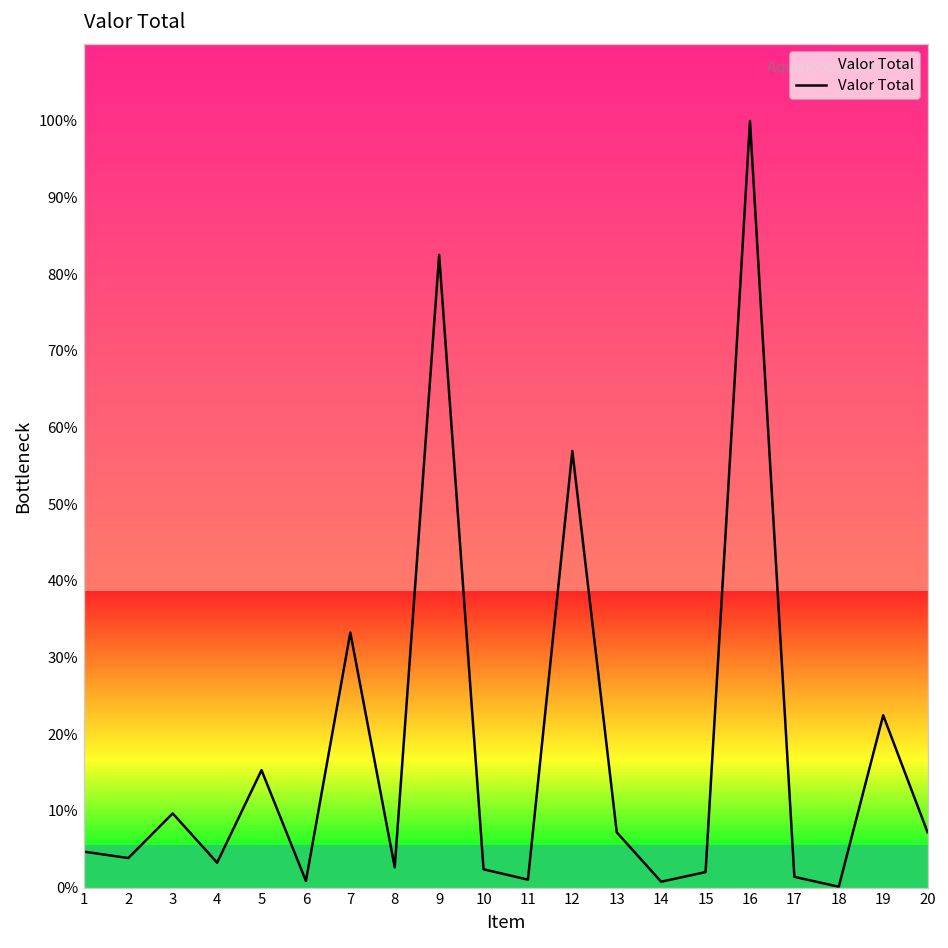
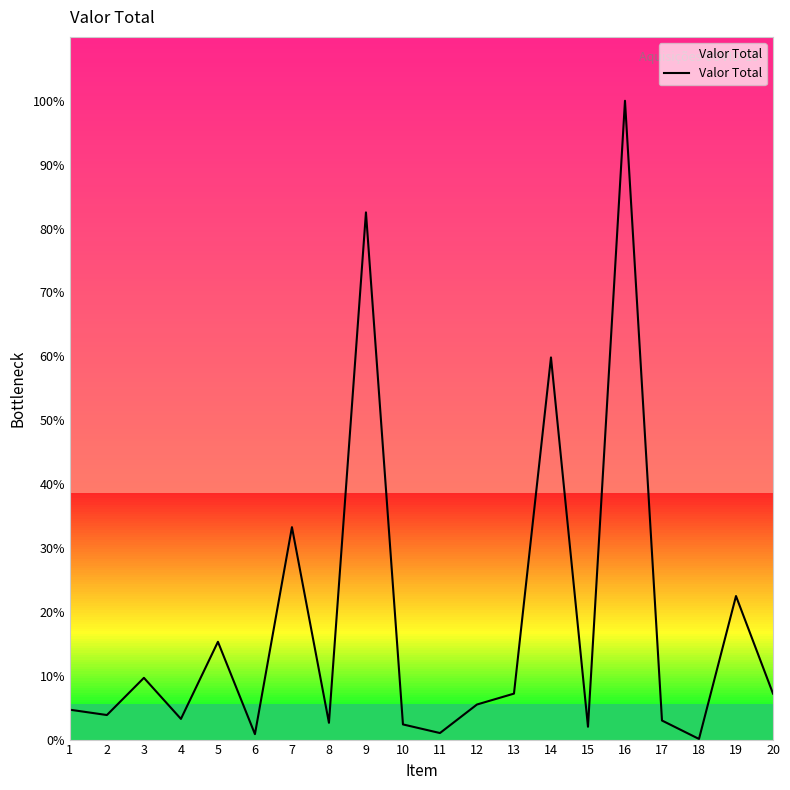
  {
    "Valor Total": {
      "2": "4%",
      "3": "10%",
      "4": "3%",
      "5": "15%",
      "6": "1%",
      "7": "33%",
      "8": "3%",
      "9": "83%",
      "10": "2%",
      "11": "1%",
-     "12": "57%",
+     "12": "5%",
      "13": "7%",
-     "14": "1%",
+     "14": "60%",
      "15": "2%",
      "16": "100%",
-     "17": "1%",
+     "17": "3%",
      "18": "0%",
      "19": "22%"
    }
  }
